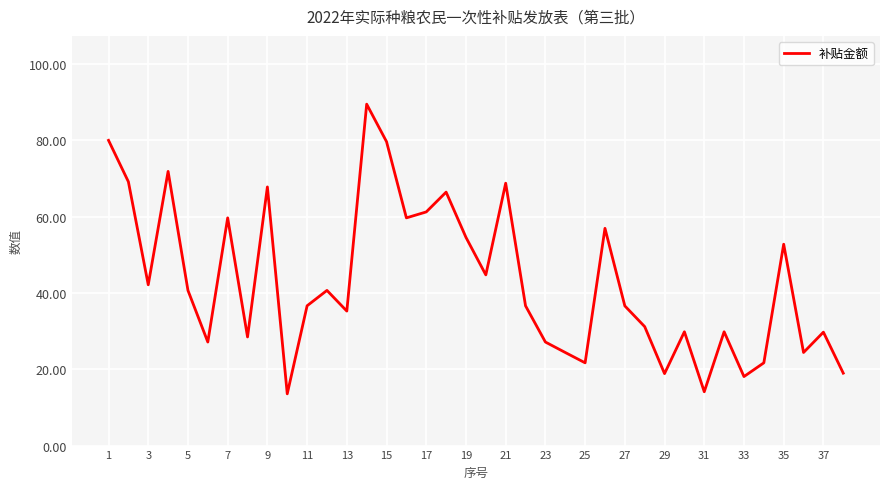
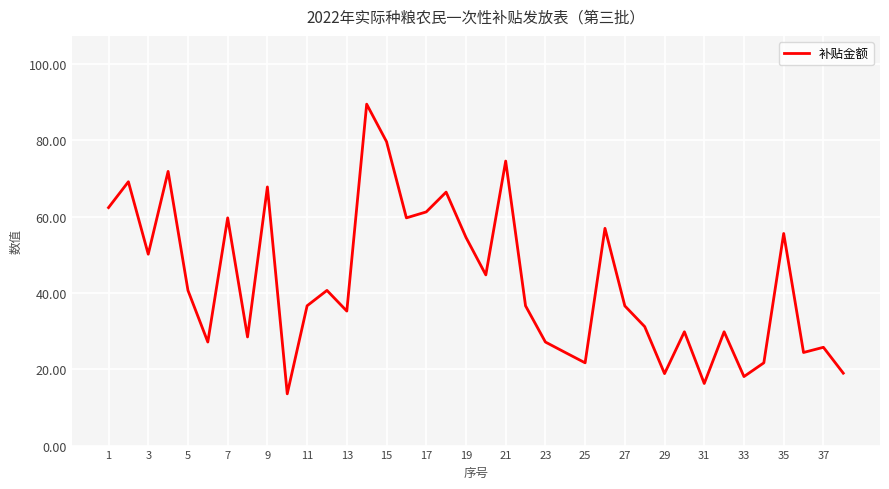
  {
-   "1": 80,
-   "3": 42,
+   "1": 62,
+   "3": 50,
    "5": 41,
    "7": 60,
    "9": 68,
    "11": 37,
    "13": 35,
    "15": 80,
    "17": 61,
    "19": 55,
-   "21": 69,
+   "21": 75,
    "23": 27,
    "25": 22,
    "27": 37,
    "29": 19,
-   "31": 14,
+   "31": 16,
    "33": 18,
-   "35": 53,
-   "37": 30
+   "35": 56,
+   "37": 26
  }
